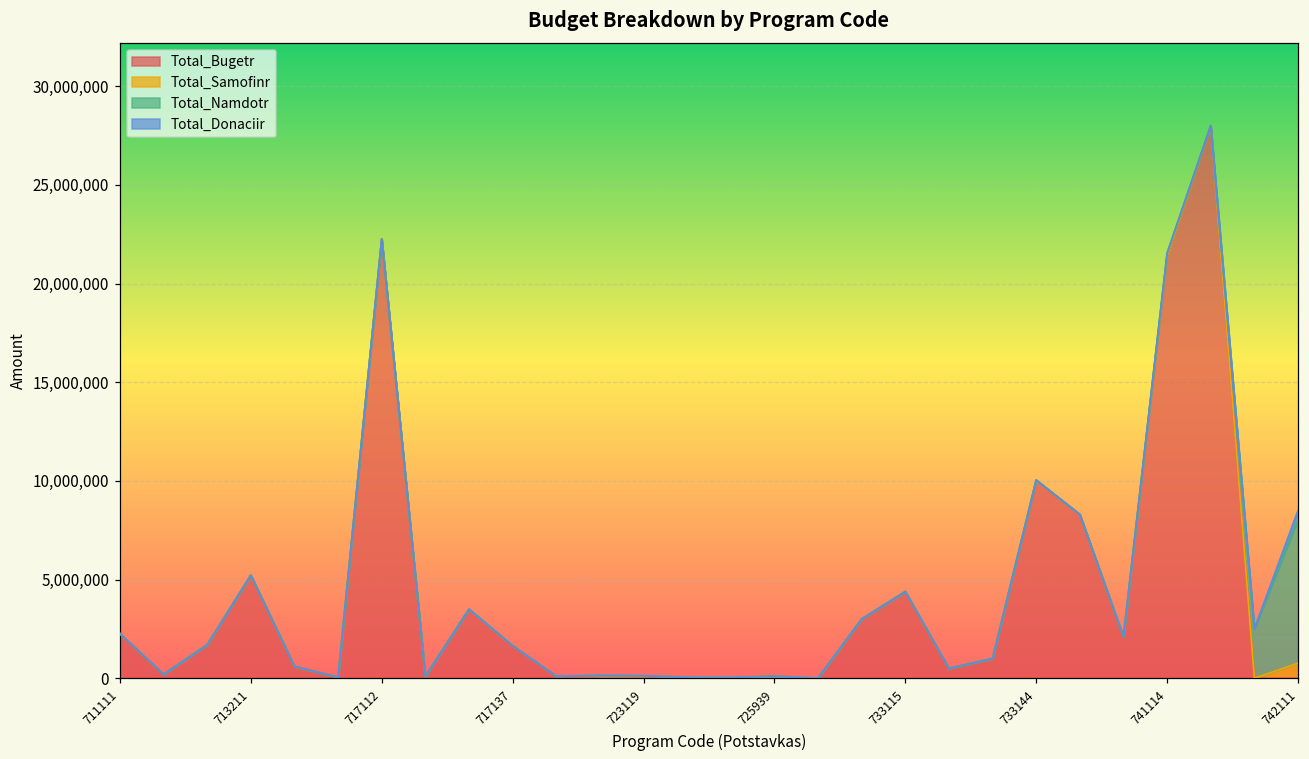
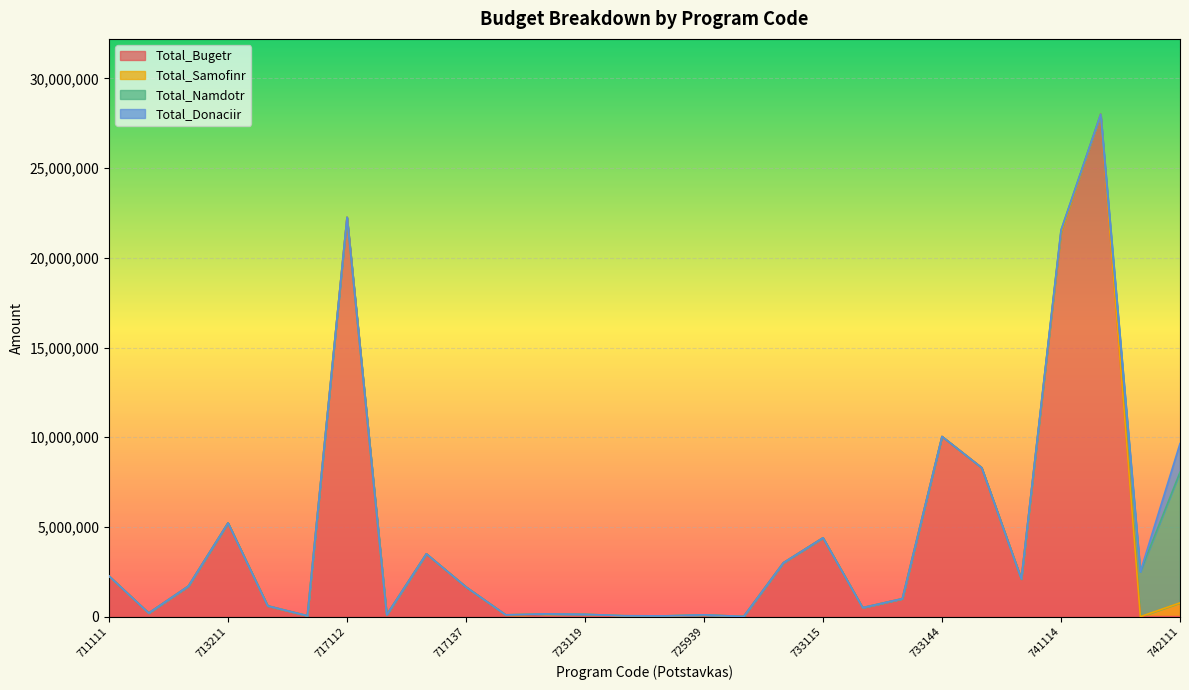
  {
    "Total_Bugetr": {
      "742111": "0"
    },
    "Total_Samofinr": {
      "742111": "800,000"
    },
    "Total_Namdotr": {
      "742111": "7,300,000"
    },
    "Total_Donaciir": {
-     "742111": "500,000"
+     "742111": "1,600,000"
    }
  }
